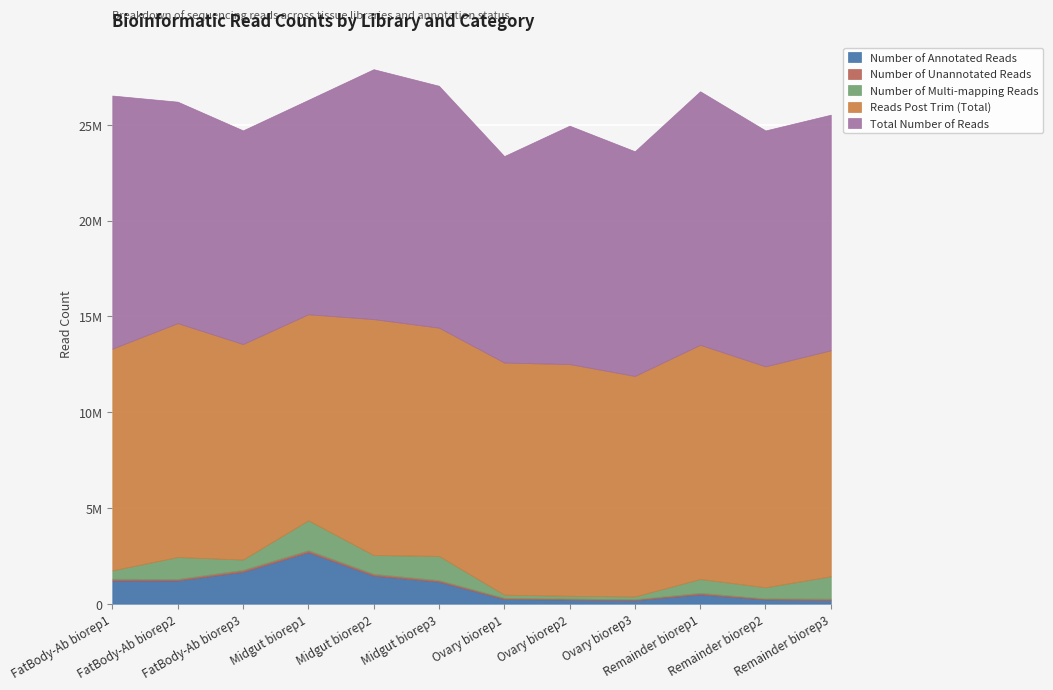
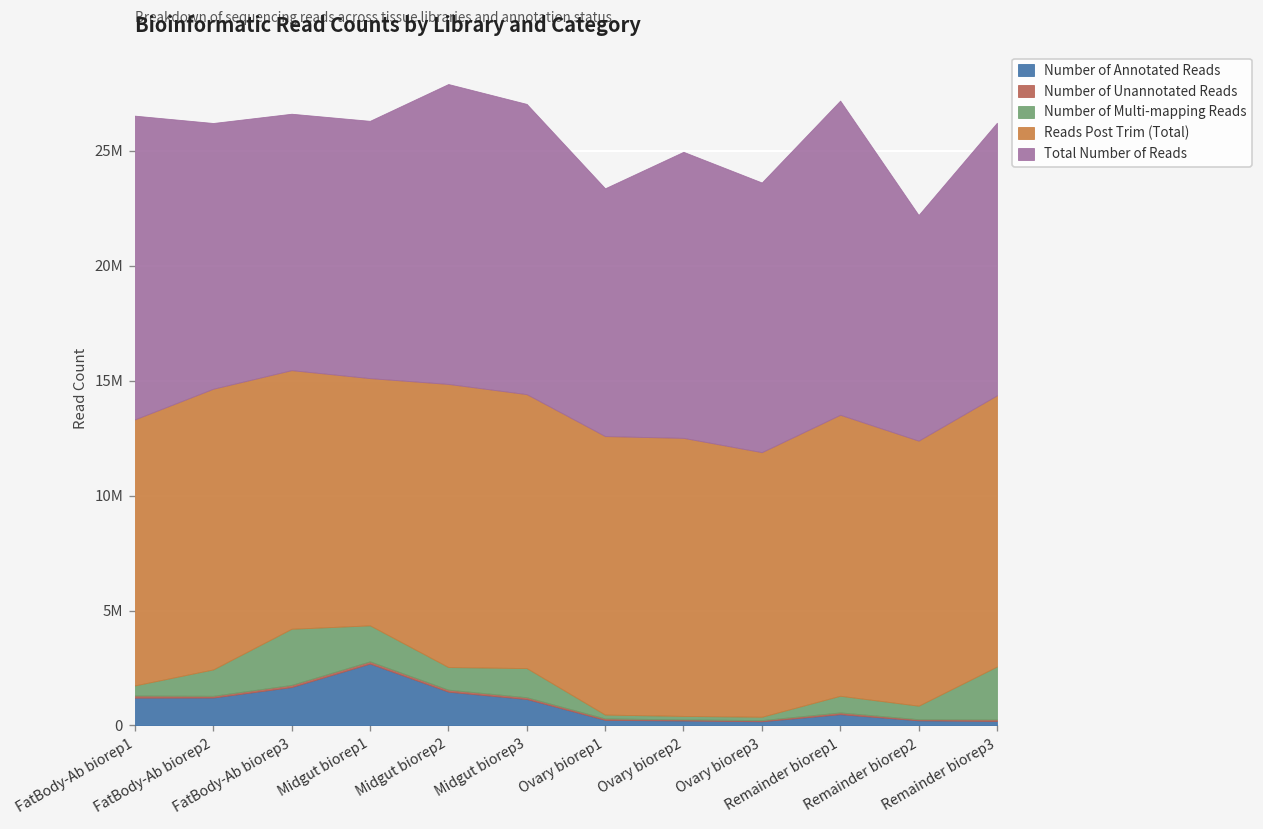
  {
    "Number of Multi-mapping Reads": {
      "FatBody-Ab biorep1": 400000,
      "FatBody-Ab biorep2": 1100000,
-     "FatBody-Ab biorep3": 500000,
+     "FatBody-Ab biorep3": 2400000,
      "Midgut biorep1": 1600000,
      "Midgut biorep2": 1000000,
      "Midgut biorep3": 1300000,
      "Ovary biorep1": 200000,
      "Ovary biorep2": 100000,
      "Ovary biorep3": 100000,
      "Remainder biorep1": 700000,
      "Remainder biorep2": 600000,
-     "Remainder biorep3": 1200000
+     "Remainder biorep3": 2300000
    },
    "Total Number of Reads": {
      "FatBody-Ab biorep1": 13200000,
      "FatBody-Ab biorep2": 11600000,
      "FatBody-Ab biorep3": 11200000,
      "Midgut biorep1": 11200000,
      "Midgut biorep2": 13000000,
      "Midgut biorep3": 12600000,
      "Ovary biorep1": 10800000,
      "Ovary biorep2": 12400000,
      "Ovary biorep3": 11700000,
-     "Remainder biorep1": 13200000,
-     "Remainder biorep2": 12300000,
-     "Remainder biorep3": 12300000
+     "Remainder biorep1": 13700000,
+     "Remainder biorep2": 9800000,
+     "Remainder biorep3": 11900000
    }
  }
